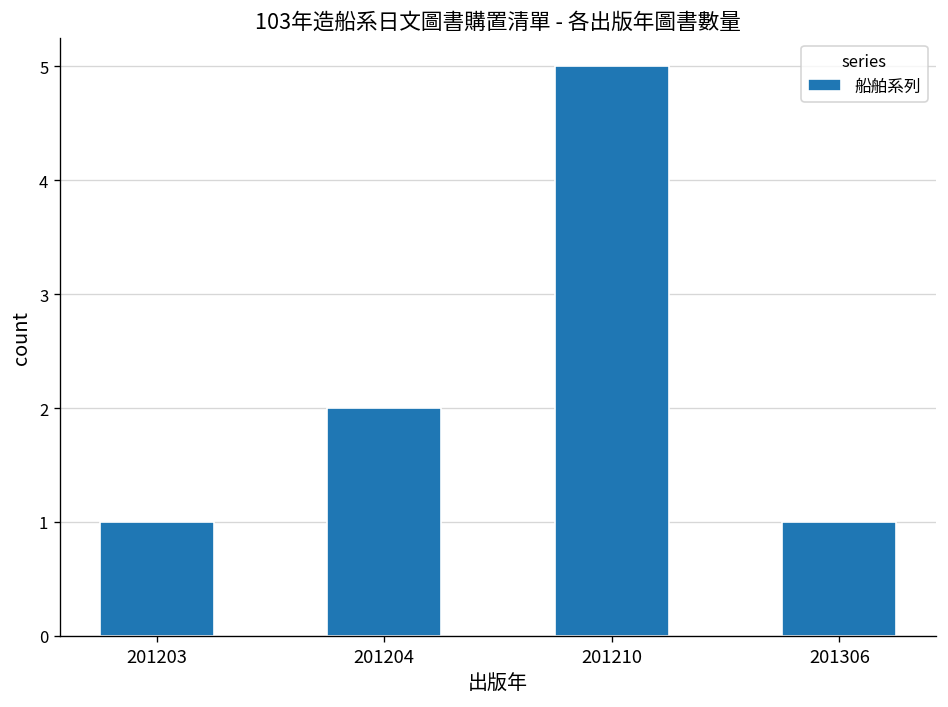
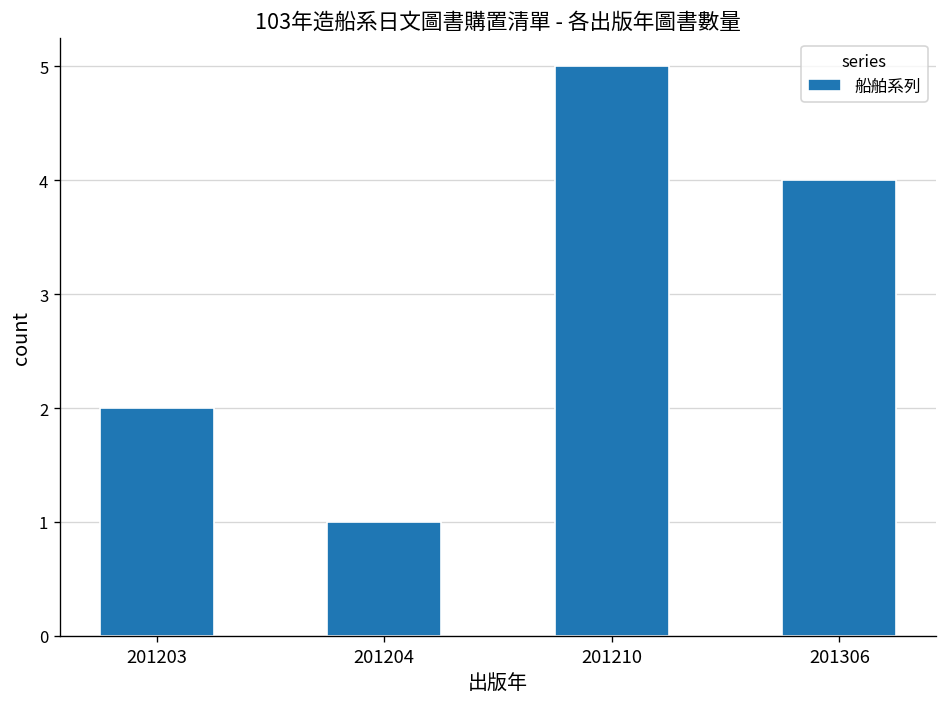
  {
-   "201203": 1,
-   "201204": 2,
+   "201203": 2,
+   "201204": 1,
    "201210": 5,
-   "201306": 1
+   "201306": 4
  }
